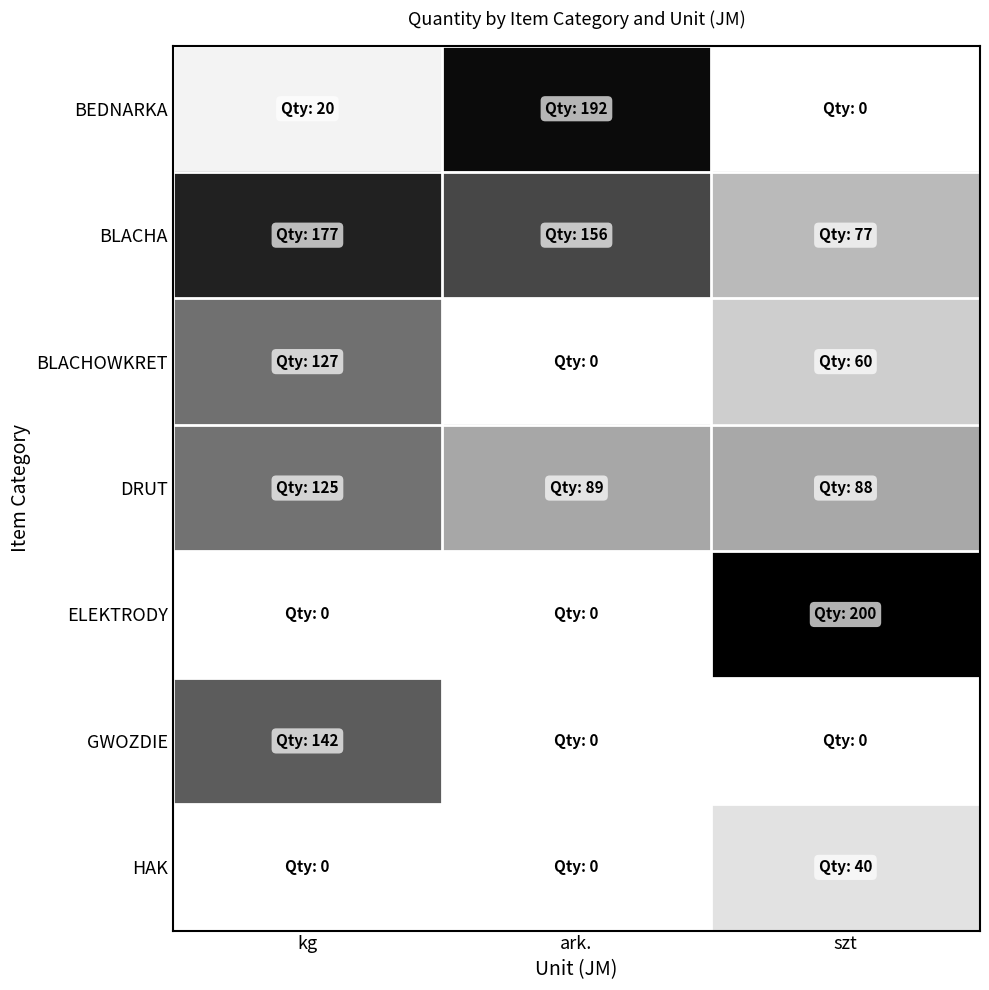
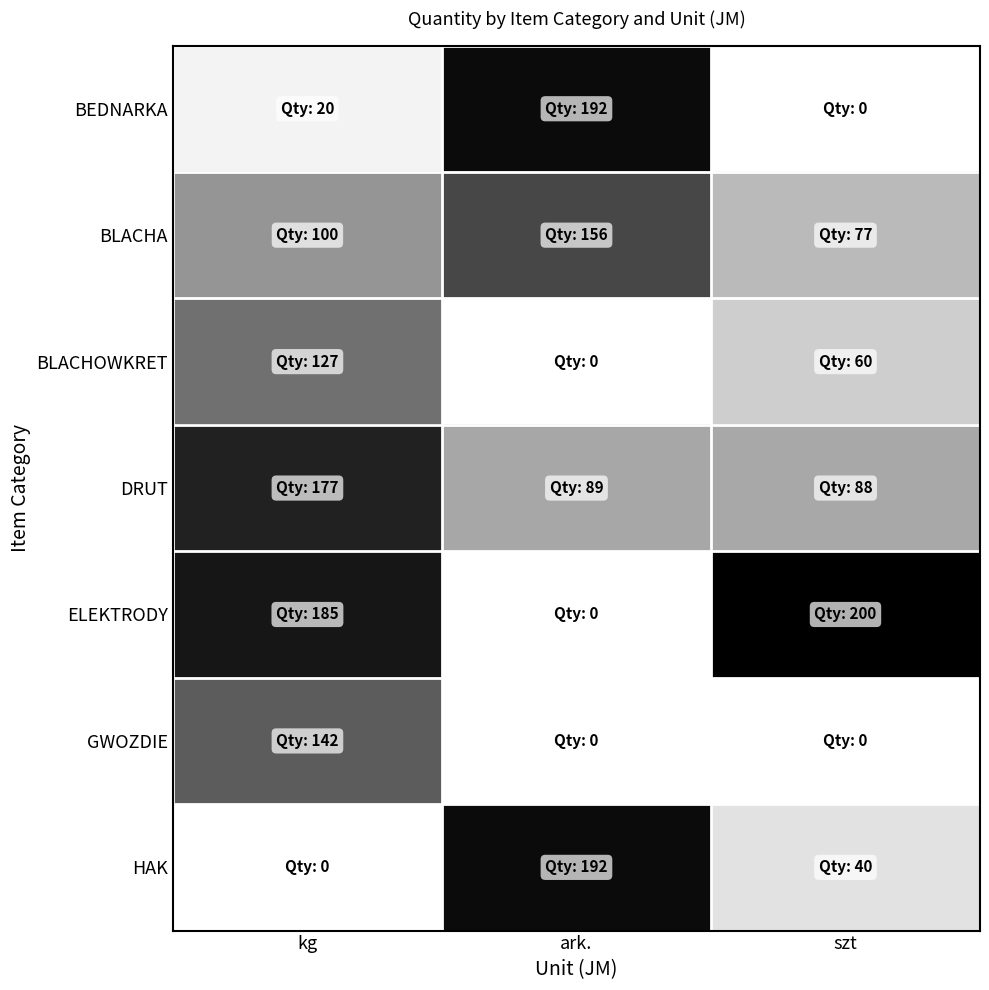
  {
    "BLACHA": {
-     "kg": 177
+     "kg": 100
    },
    "DRUT": {
-     "kg": 125
+     "kg": 177
    },
    "ELEKTRODY": {
-     "kg": 0
+     "kg": 185
    },
    "HAK": {
-     "ark.": 0
+     "ark.": 192
    }
  }
